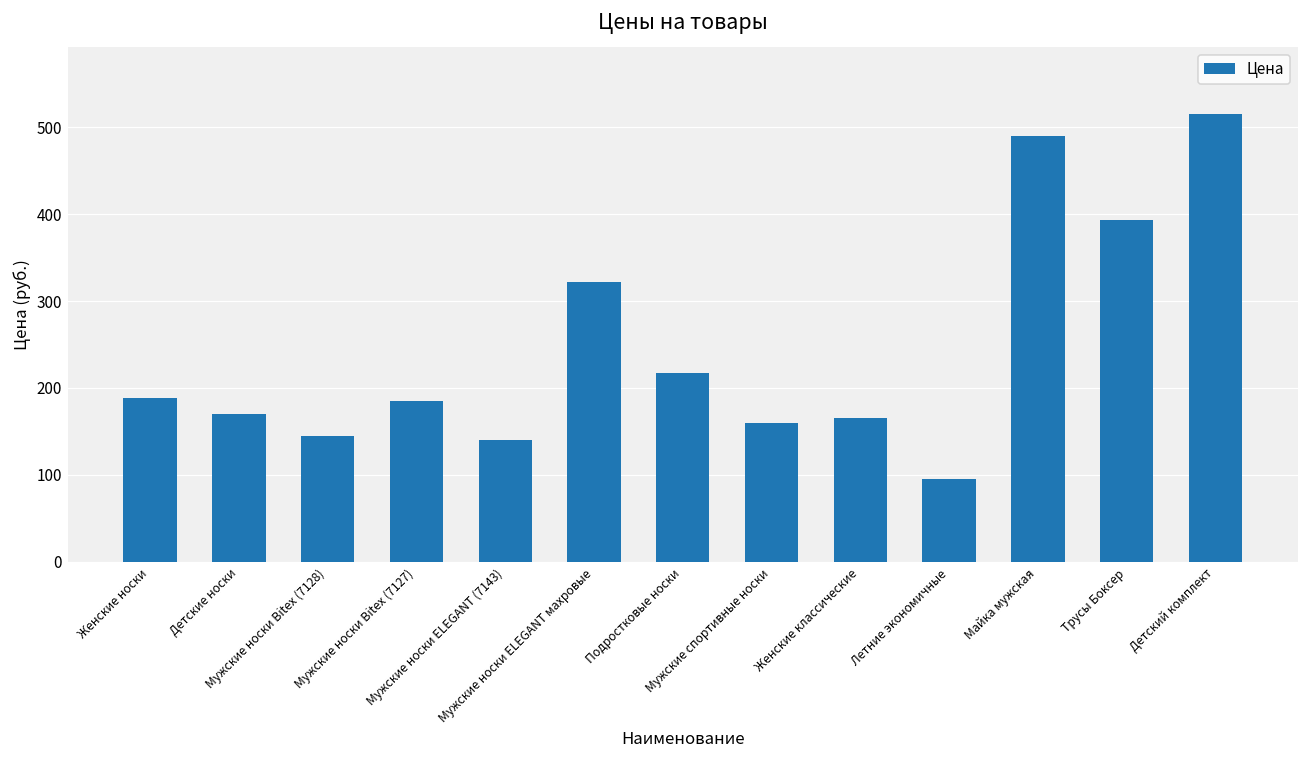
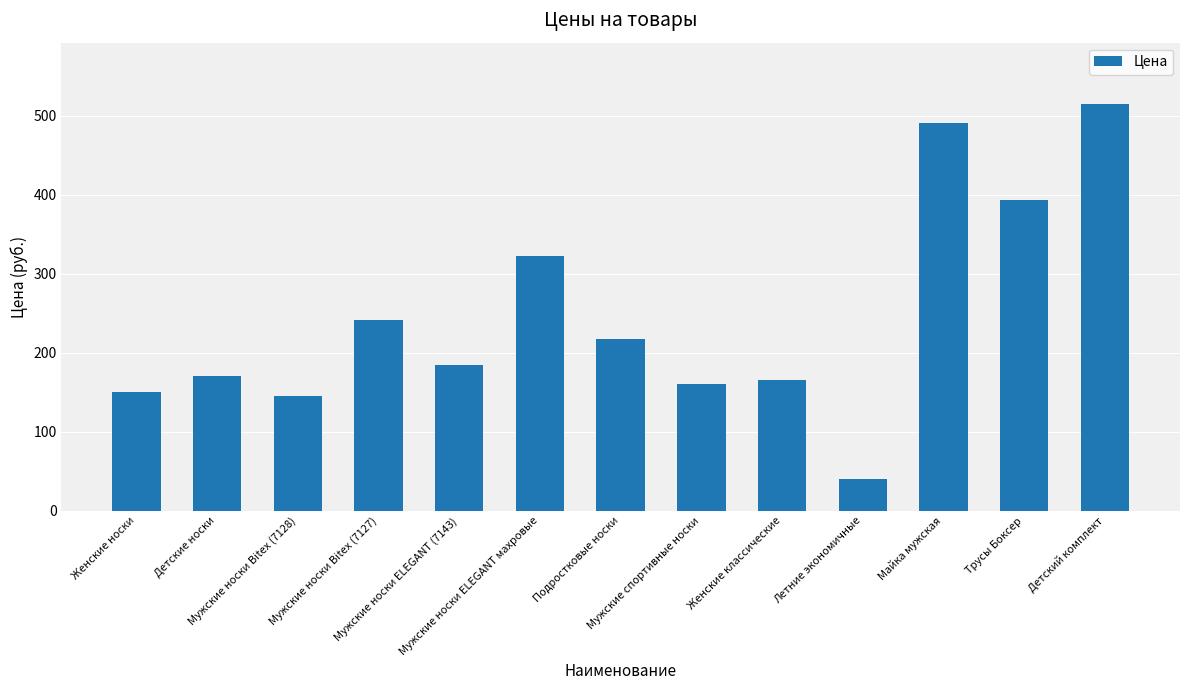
  {
-   "Женские носки": 190,
+   "Женские носки": 150,
    "Детские носки": 170,
    "Мужские носки Bitex (7128)": 150,
-   "Мужские носки Bitex (7127)": 190,
-   "Мужские носки ELEGANT (7143)": 140,
+   "Мужские носки Bitex (7127)": 240,
+   "Мужские носки ELEGANT (7143)": 190,
    "Мужские носки ELEGANT махровые": 320,
    "Подростковые носки": 220,
    "Мужские спортивные носки": 160,
    "Женские классические": 170,
-   "Летние экономичные": 100,
+   "Летние экономичные": 40,
    "Майка мужская": 490,
    "Трусы Боксер": 390,
    "Детский комплект": 520
  }
